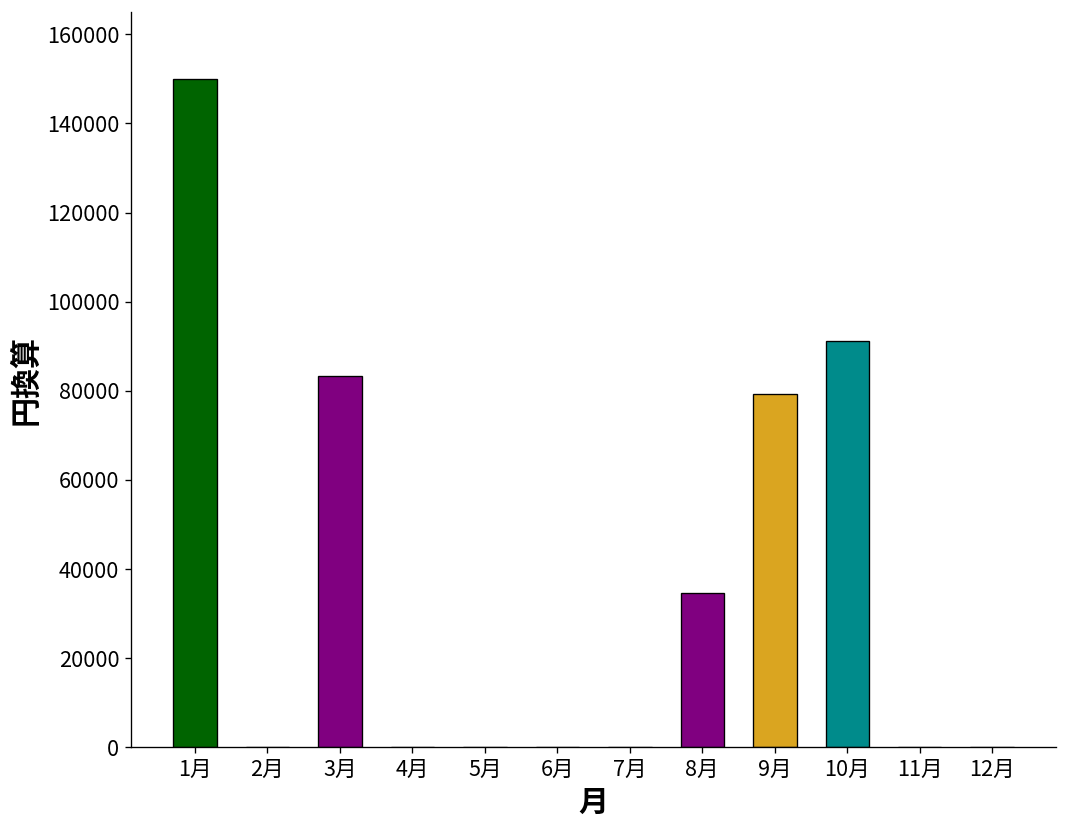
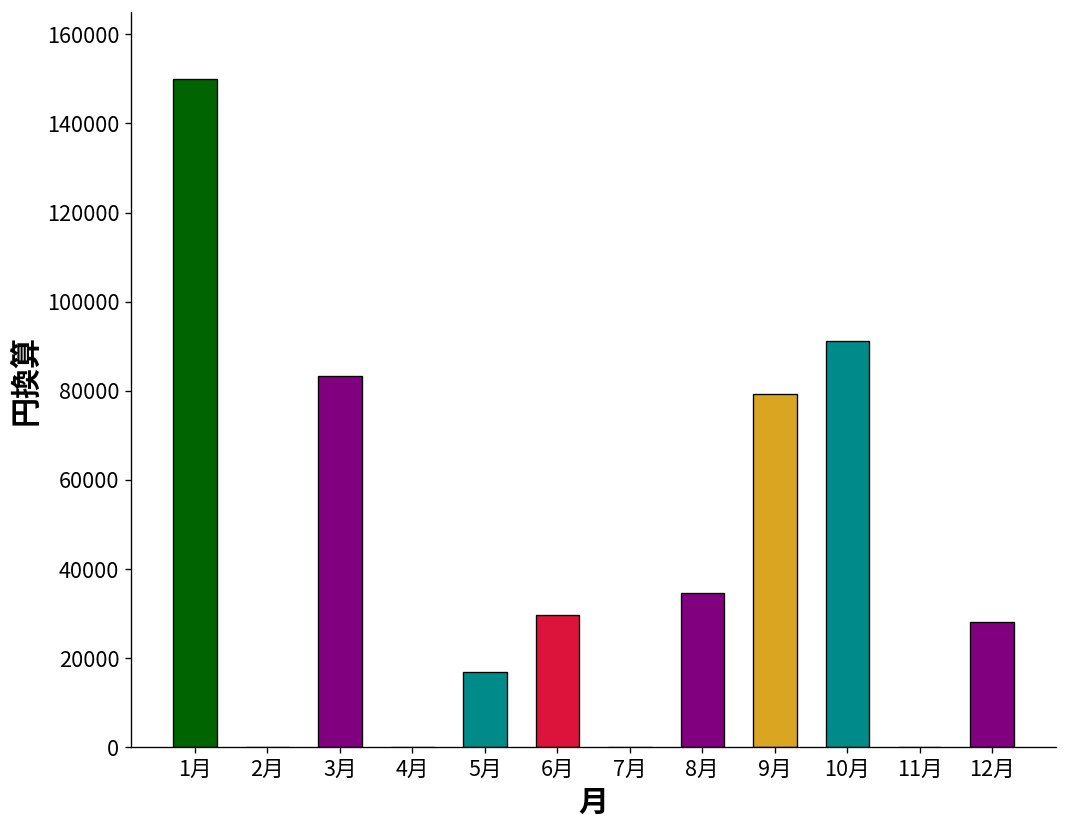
  {
    "1月": 150000,
    "2月": 0,
    "3月": 83000,
    "4月": 0,
-   "5月": 0,
-   "6月": 0,
+   "5月": 17000,
+   "6月": 30000,
    "7月": 0,
    "8月": 35000,
    "9月": 79000,
    "10月": 91000,
    "11月": 0,
-   "12月": 0
+   "12月": 28000
  }
